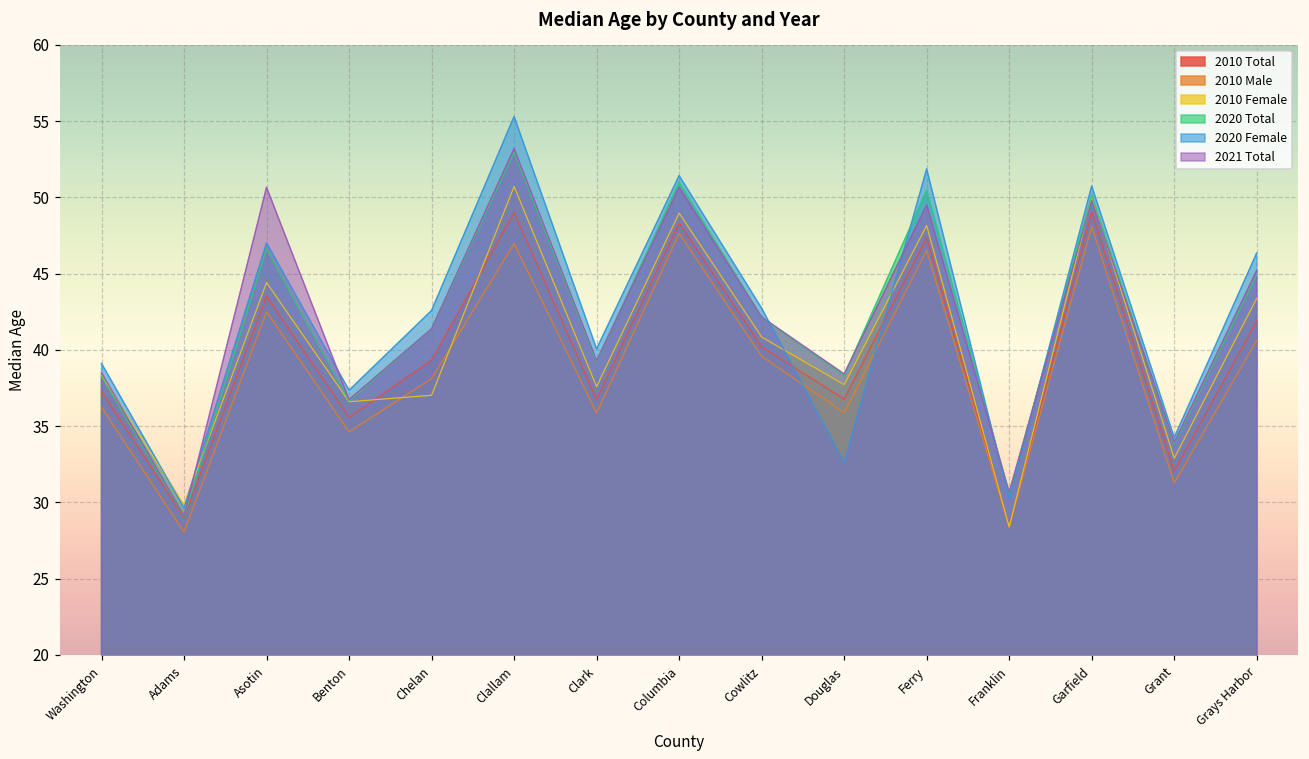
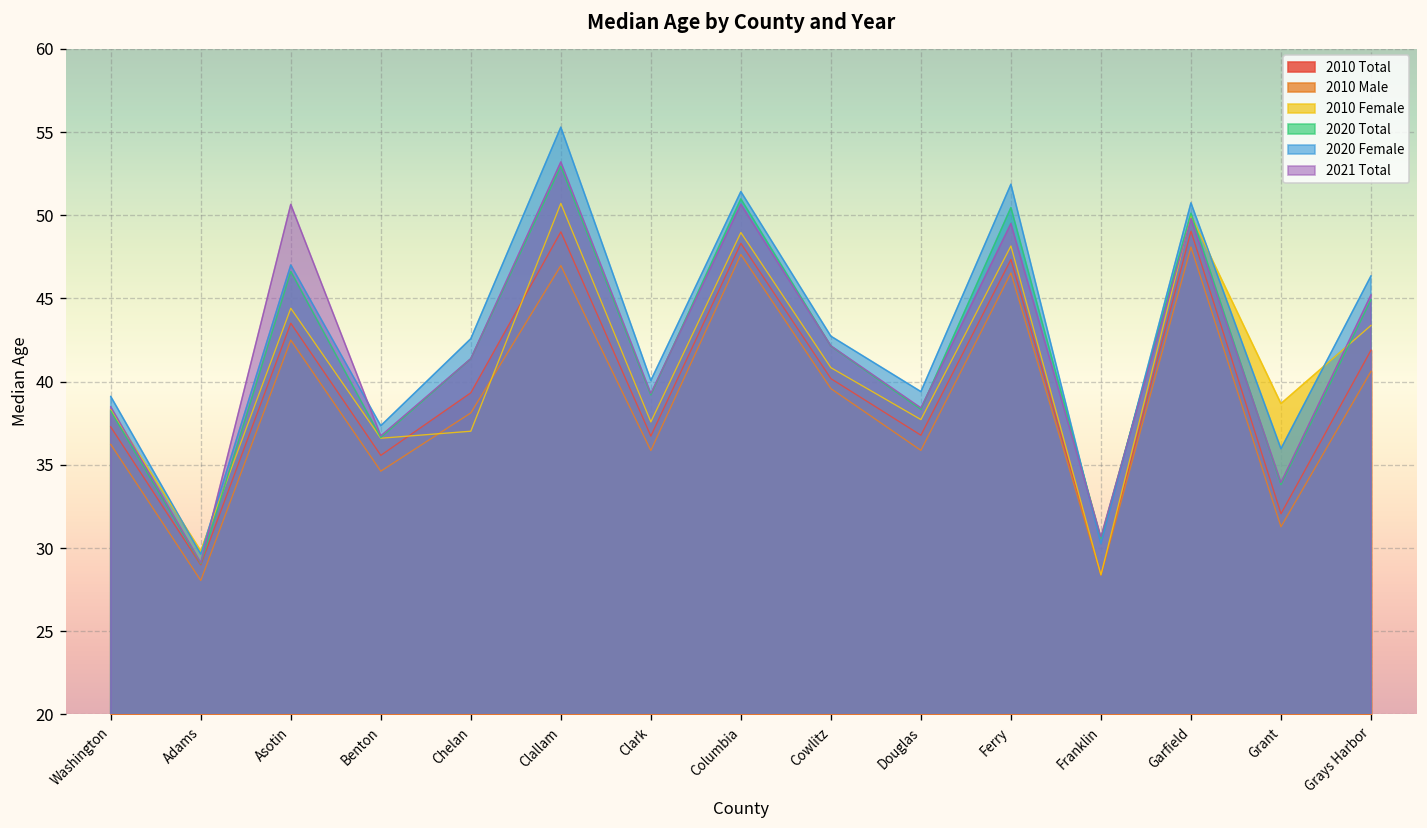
  {
    "2010 Female": {
      "Adams": 29.8,
      "Asotin": 44.4,
      "Chelan": 37.0,
      "Clallam": 50.7,
      "Clark": 37.6,
      "Columbia": 49.0,
      "Cowlitz": 40.8,
      "Douglas": 37.7,
      "Ferry": 48.2,
-     "Grant": 32.9,
+     "Grant": 38.7,
      "Grays Harbor": 43.4
    },
    "2020 Total": {
      "Asotin": 46.6,
      "Clallam": 52.9,
      "Columbia": 51.0,
      "Ferry": 50.5,
      "Grays Harbor": 44.9
    },
    "2020 Female": {
      "Washington": 39.1,
      "Adams": 29.6,
      "Asotin": 47.0,
      "Benton": 37.4,
      "Chelan": 42.6,
      "Clallam": 55.3,
      "Clark": 40.1,
      "Columbia": 51.4,
      "Cowlitz": 42.7,
-     "Douglas": 32.6,
+     "Douglas": 39.4,
      "Ferry": 51.9,
      "Franklin": 30.3,
      "Garfield": 50.7,
-     "Grant": 34.3,
+     "Grant": 36.0,
      "Grays Harbor": 46.4
    },
    "2021 Total": {
      "Asotin": 50.7,
      "Clallam": 53.2,
      "Columbia": 50.7,
      "Ferry": 49.5,
      "Garfield": 49.8,
      "Grays Harbor": 45.2
    }
  }
